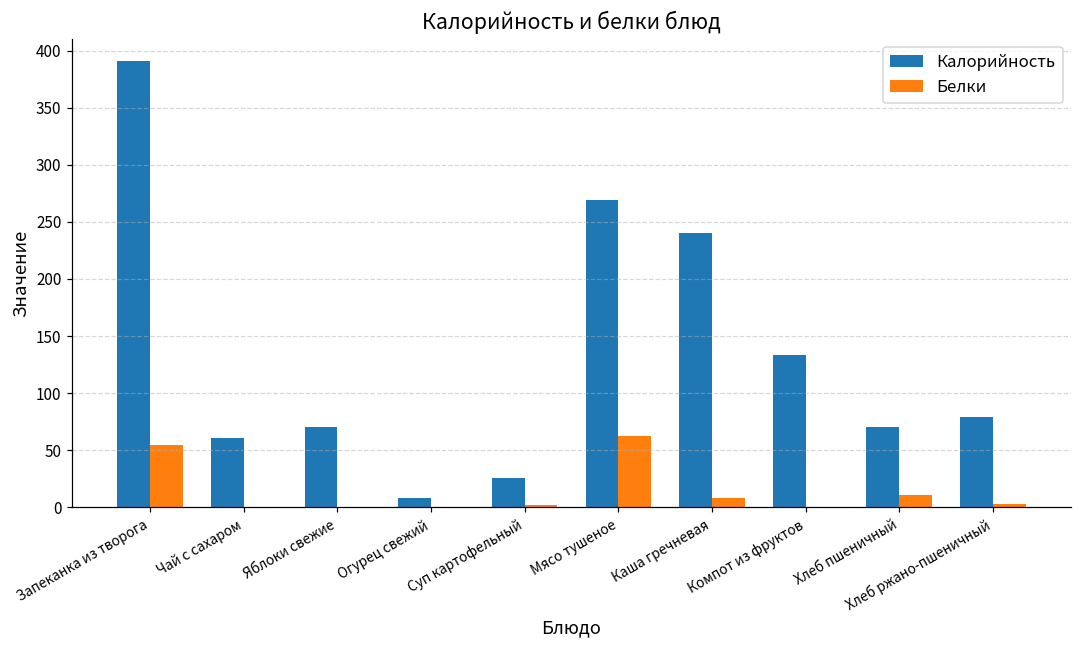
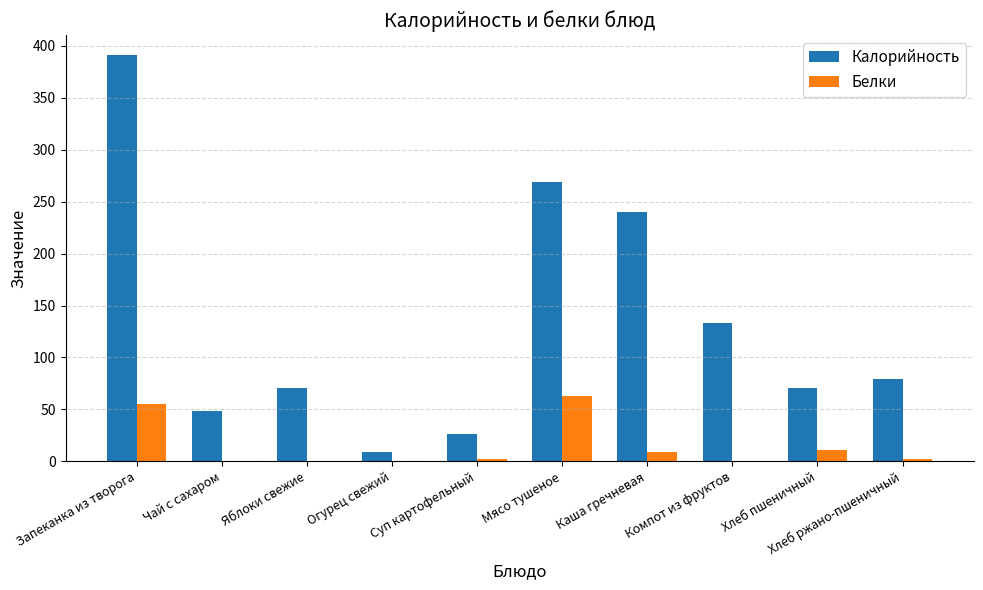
  {
    "Калорийность": {
      "Запеканка из творога": 391,
-     "Чай с сахаром": 61,
+     "Чай с сахаром": 49,
      "Яблоки свежие": 71,
      "Огурец свежий": 9,
      "Суп картофельный": 26,
      "Мясо тушеное": 269,
      "Каша гречневая": 241,
      "Компот из фруктов": 134,
      "Хлеб пшеничный": 71,
      "Хлеб ржано-пшеничный": 79
    },
    "Белки": {
      "Запеканка из творога": 55,
      "Мясо тушеное": 63,
      "Каша гречневая": 9,
      "Хлеб пшеничный": 11,
      "Хлеб ржано-пшеничный": 3
    }
  }
